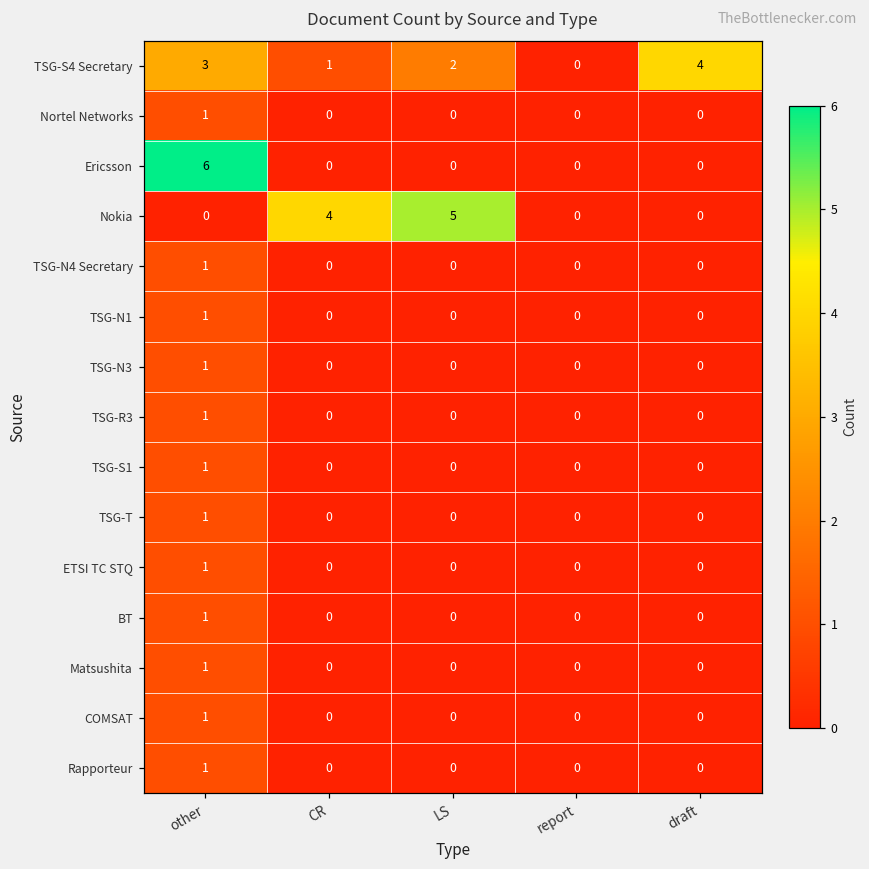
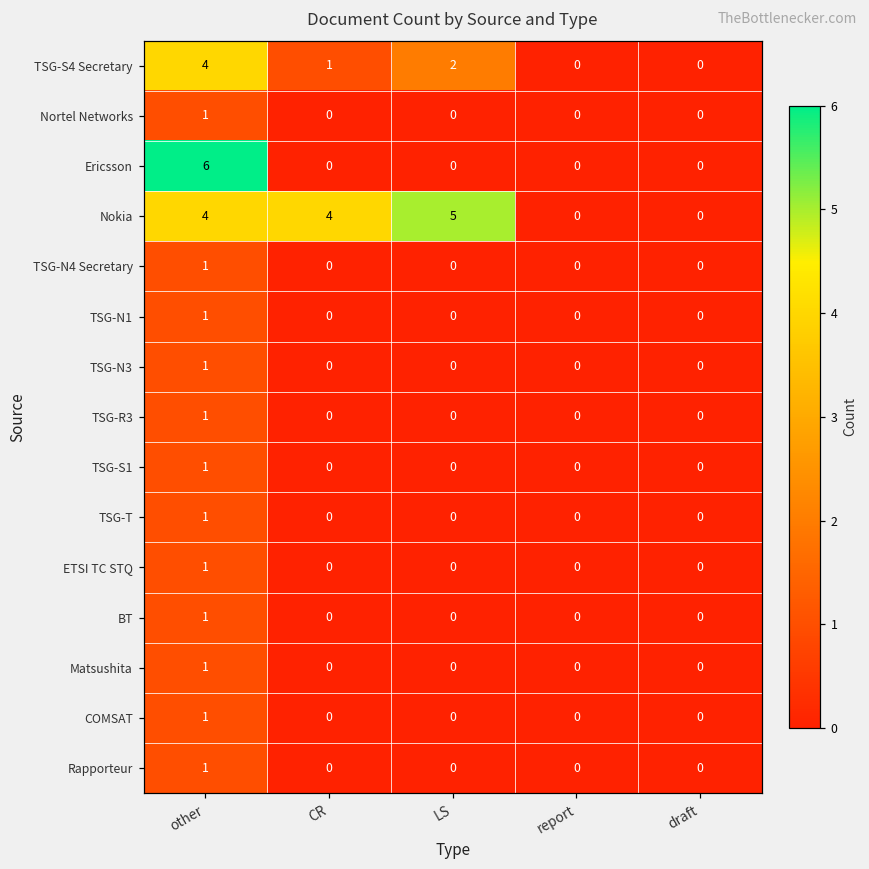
  {
    "TSG-S4 Secretary": {
-     "other": 3,
+     "other": 4,
      "CR": 1,
      "LS": 2,
      "report": 0,
-     "draft": 4
+     "draft": 0
    },
    "Nortel Networks": {
      "other": 1,
      "CR": 0,
      "LS": 0,
      "report": 0,
      "draft": 0
    },
    "Ericsson": {
      "other": 6,
      "CR": 0,
      "LS": 0,
      "report": 0,
      "draft": 0
    },
    "Nokia": {
-     "other": 0,
+     "other": 4,
      "CR": 4,
      "LS": 5,
      "report": 0,
      "draft": 0
    },
    "TSG-N4 Secretary": {
      "other": 1,
      "CR": 0,
      "LS": 0,
      "report": 0,
      "draft": 0
    },
    "TSG-N1": {
      "other": 1,
      "CR": 0,
      "LS": 0,
      "report": 0,
      "draft": 0
    },
    "TSG-N3": {
      "other": 1,
      "CR": 0,
      "LS": 0,
      "report": 0,
      "draft": 0
    },
    "TSG-R3": {
      "other": 1,
      "CR": 0,
      "LS": 0,
      "report": 0,
      "draft": 0
    },
    "TSG-S1": {
      "other": 1,
      "CR": 0,
      "LS": 0,
      "report": 0,
      "draft": 0
    },
    "TSG-T": {
      "other": 1,
      "CR": 0,
      "LS": 0,
      "report": 0,
      "draft": 0
    },
    "ETSI TC STQ": {
      "other": 1,
      "CR": 0,
      "LS": 0,
      "report": 0,
      "draft": 0
    },
    "BT": {
      "other": 1,
      "CR": 0,
      "LS": 0,
      "report": 0,
      "draft": 0
    },
    "Matsushita": {
      "other": 1,
      "CR": 0,
      "LS": 0,
      "report": 0,
      "draft": 0
    },
    "COMSAT": {
      "other": 1,
      "CR": 0,
      "LS": 0,
      "report": 0,
      "draft": 0
    },
    "Rapporteur": {
      "other": 1,
      "CR": 0,
      "LS": 0,
      "report": 0,
      "draft": 0
    }
  }
